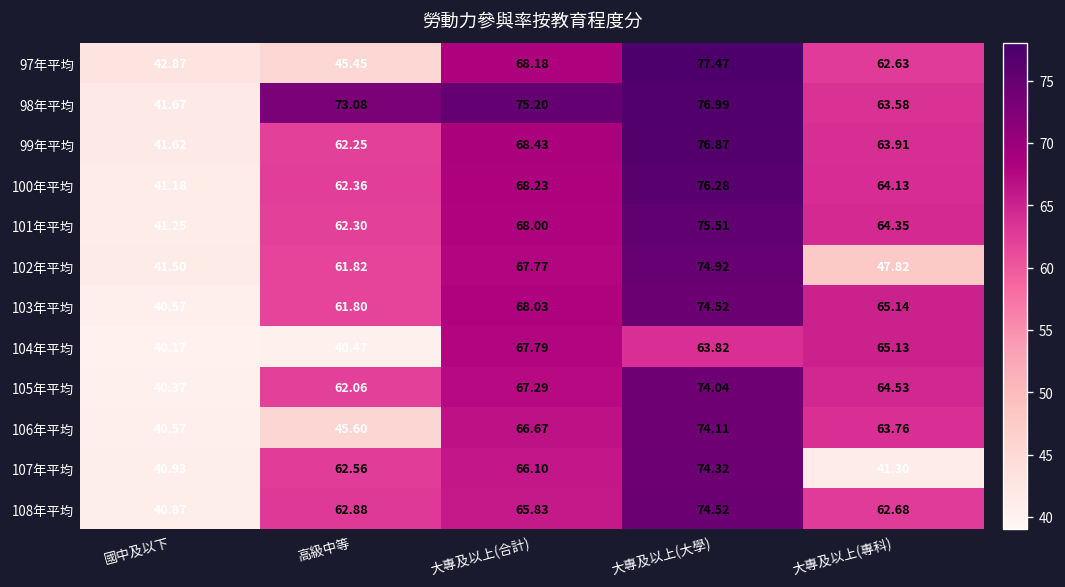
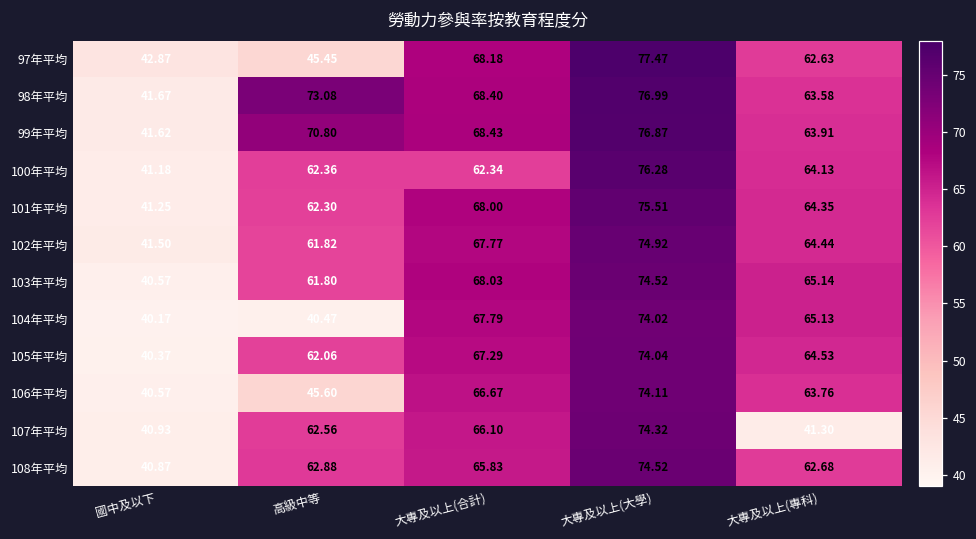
  {
    "97年平均": {
      "大專及以上(合計)": 68.18,
      "大專及以上(大學)": 77.47,
      "大專及以上(專科)": 62.63
    },
    "98年平均": {
      "高級中等": 73.08,
-     "大專及以上(合計)": 75.20,
+     "大專及以上(合計)": 68.40,
      "大專及以上(大學)": 76.99,
      "大專及以上(專科)": 63.58
    },
    "99年平均": {
-     "高級中等": 62.25,
+     "高級中等": 70.80,
      "大專及以上(合計)": 68.43,
      "大專及以上(大學)": 76.87,
      "大專及以上(專科)": 63.91
    },
    "100年平均": {
      "高級中等": 62.36,
-     "大專及以上(合計)": 68.23,
+     "大專及以上(合計)": 62.34,
      "大專及以上(大學)": 76.28,
      "大專及以上(專科)": 64.13
    },
    "101年平均": {
      "高級中等": 62.30,
      "大專及以上(合計)": 68.00,
      "大專及以上(大學)": 75.51,
      "大專及以上(專科)": 64.35
    },
    "102年平均": {
      "高級中等": 61.82,
      "大專及以上(合計)": 67.77,
      "大專及以上(大學)": 74.92,
-     "大專及以上(專科)": 47.82
+     "大專及以上(專科)": 64.44
    },
    "103年平均": {
      "高級中等": 61.80,
      "大專及以上(合計)": 68.03,
      "大專及以上(大學)": 74.52,
      "大專及以上(專科)": 65.14
    },
    "104年平均": {
      "大專及以上(合計)": 67.79,
-     "大專及以上(大學)": 63.82,
+     "大專及以上(大學)": 74.02,
      "大專及以上(專科)": 65.13
    },
    "105年平均": {
      "高級中等": 62.06,
      "大專及以上(合計)": 67.29,
      "大專及以上(大學)": 74.04,
      "大專及以上(專科)": 64.53
    },
    "106年平均": {
      "大專及以上(合計)": 66.67,
      "大專及以上(大學)": 74.11,
      "大專及以上(專科)": 63.76
    },
    "107年平均": {
      "高級中等": 62.56,
      "大專及以上(合計)": 66.10,
      "大專及以上(大學)": 74.32
    },
    "108年平均": {
      "高級中等": 62.88,
      "大專及以上(合計)": 65.83,
      "大專及以上(大學)": 74.52,
      "大專及以上(專科)": 62.68
    }
  }
